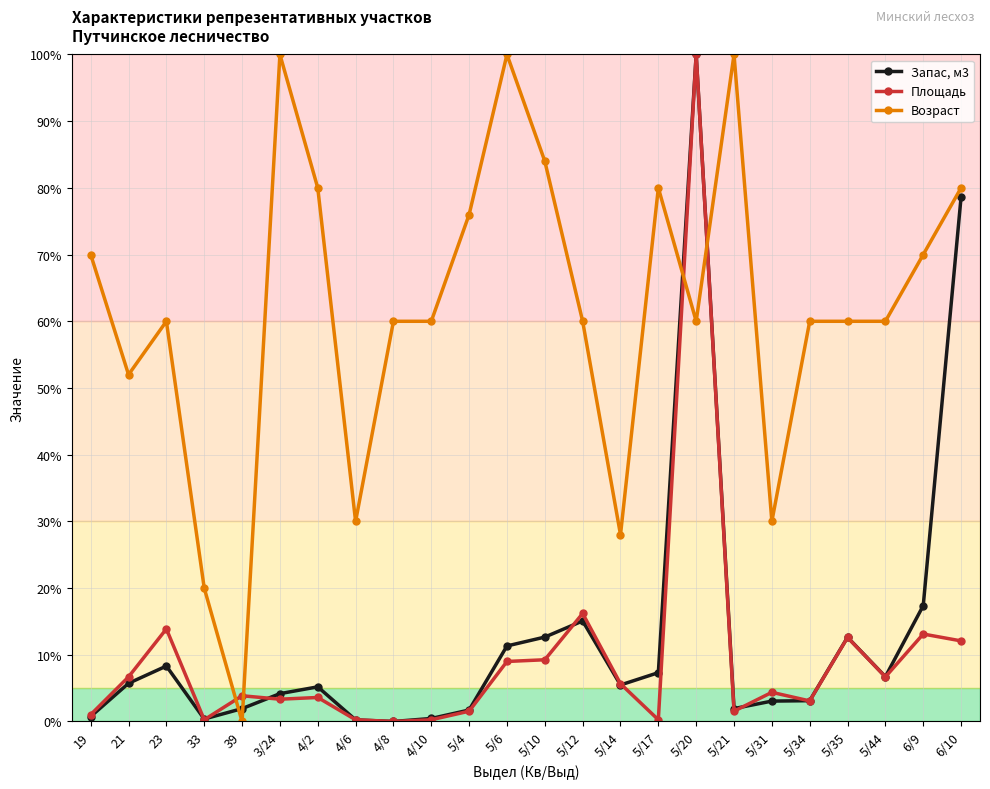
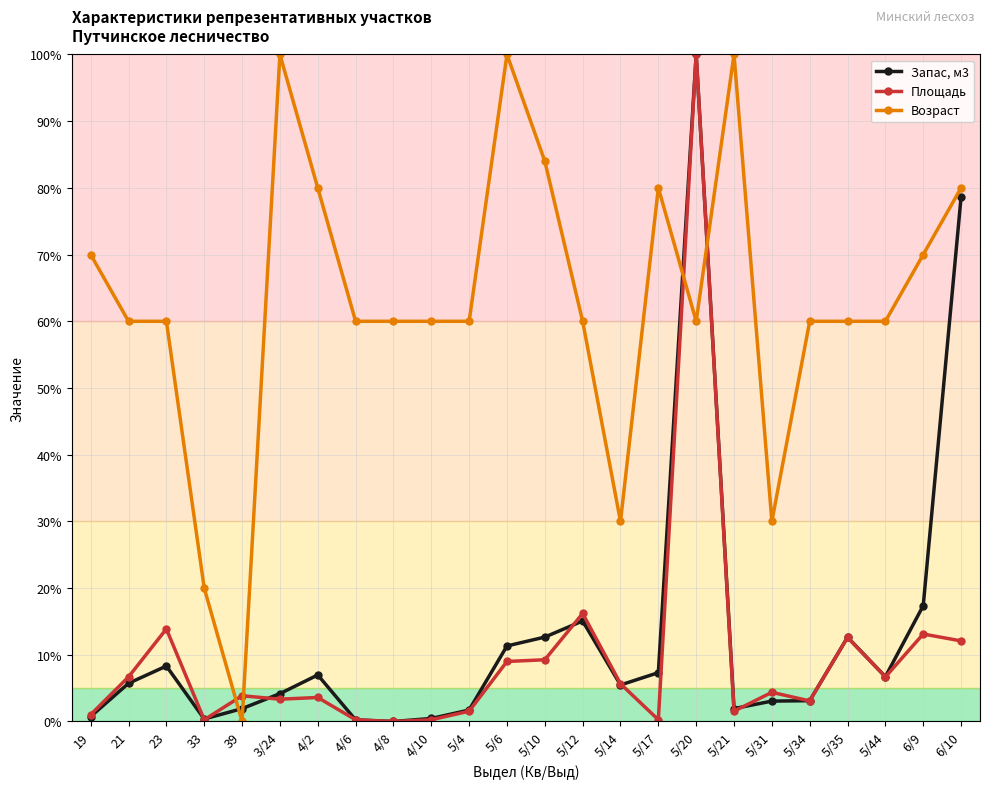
  {
    "Запас, м3": {
      "21": "6%",
      "23": "8%",
      "39": "2%",
      "3/24": "4%",
-     "4/2": "5%",
+     "4/2": "7%",
      "5/6": "11%",
      "5/10": "13%",
      "5/12": "15%",
      "5/17": "7%",
      "5/21": "2%",
      "5/31": "3%",
      "6/9": "17%",
      "6/10": "79%"
    },
    "Площадь": {
      "21": "7%",
      "23": "14%",
      "39": "4%",
      "3/24": "3%",
      "4/2": "4%",
      "5/6": "9%",
      "5/10": "9%",
      "5/12": "16%",
      "5/17": "0%",
      "5/21": "2%",
      "5/31": "4%",
      "6/9": "13%",
      "6/10": "12%"
    },
    "Возраст": {
      "19": "70%",
-     "21": "52%",
+     "21": "60%",
      "23": "60%",
      "33": "20%",
      "39": "0%",
      "3/24": "100%",
      "4/2": "80%",
-     "4/6": "30%",
+     "4/6": "60%",
      "4/8": "60%",
      "4/10": "60%",
-     "5/4": "76%",
+     "5/4": "60%",
      "5/6": "100%",
      "5/10": "84%",
      "5/12": "60%",
-     "5/14": "28%",
+     "5/14": "30%",
      "5/17": "80%",
      "5/20": "60%",
      "5/21": "100%",
      "5/31": "30%",
      "5/34": "60%",
      "5/35": "60%",
      "5/44": "60%",
      "6/9": "70%",
      "6/10": "80%"
    }
  }
